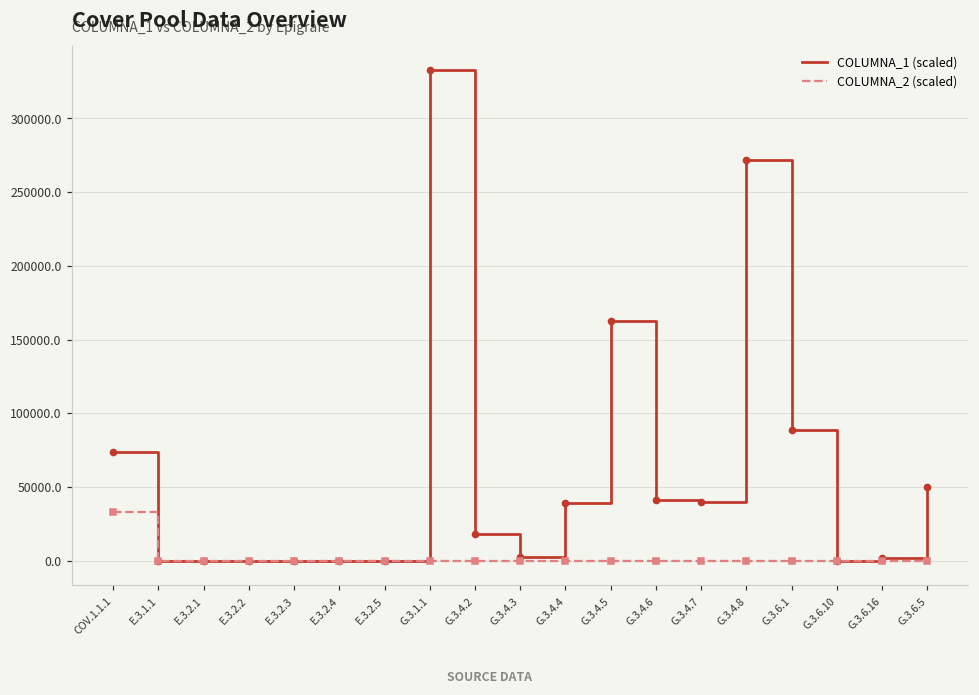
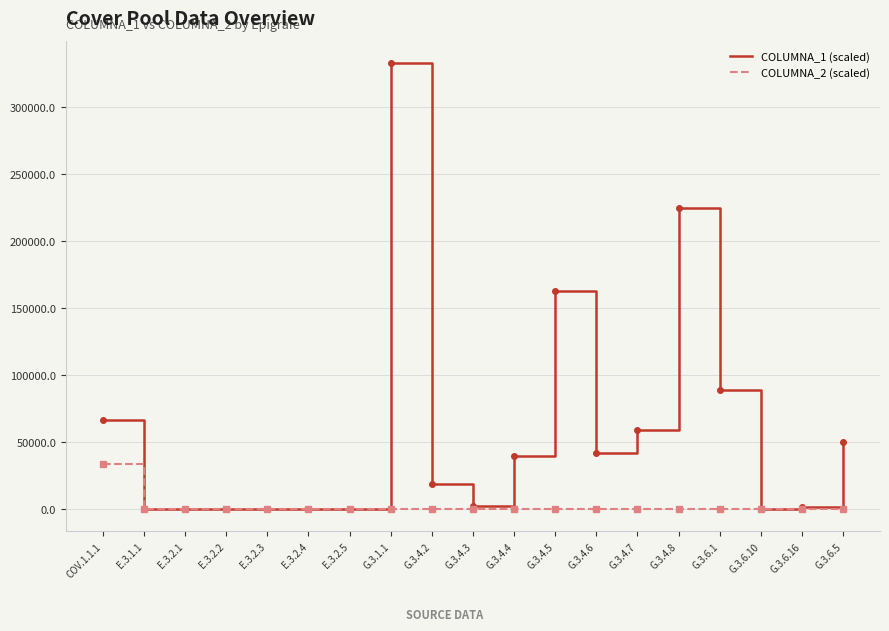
  {
    "COLUMNA_1 (scaled)": {
-     "COV.1.1.1": 74000,
+     "COV.1.1.1": 66000,
      "G.3.1.1": 333000,
      "G.3.4.2": 18000,
      "G.3.4.3": 2000,
      "G.3.4.4": 39000,
      "G.3.4.5": 163000,
      "G.3.4.6": 41000,
-     "G.3.4.7": 40000,
-     "G.3.4.8": 272000,
+     "G.3.4.7": 59000,
+     "G.3.4.8": 224000,
      "G.3.6.1": 89000,
      "G.3.6.5": 50000
    },
    "COLUMNA_2 (scaled)": {
      "COV.1.1.1": 33000,
      "G.3.1.1": 0,
      "G.3.4.2": 0,
      "G.3.4.3": 0,
      "G.3.4.4": 0,
      "G.3.4.5": 0,
      "G.3.4.6": 0,
      "G.3.4.7": 0,
      "G.3.4.8": 0,
      "G.3.6.1": 0,
      "G.3.6.5": 0
    }
  }
